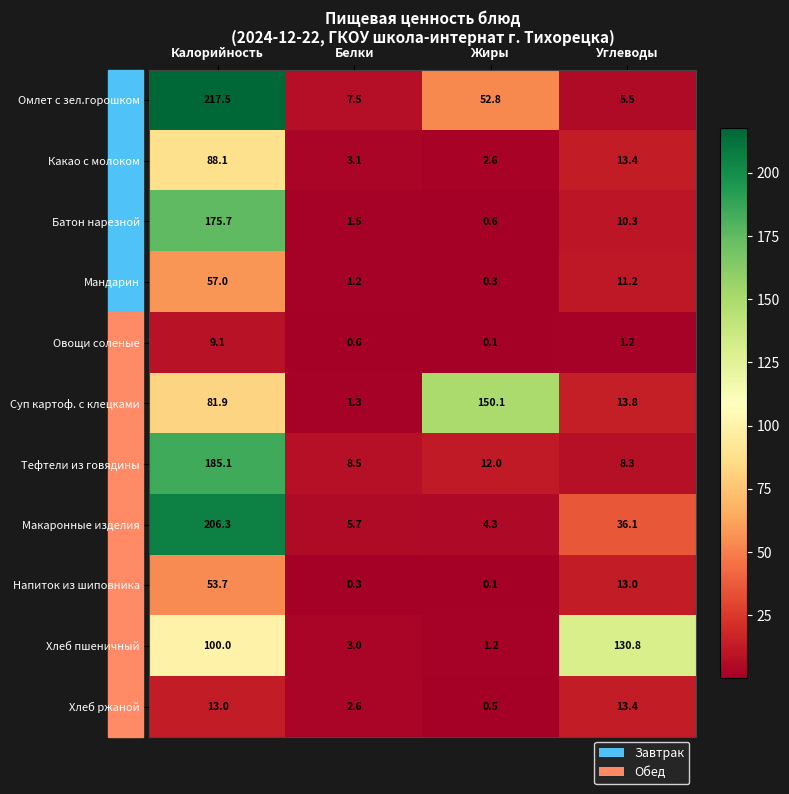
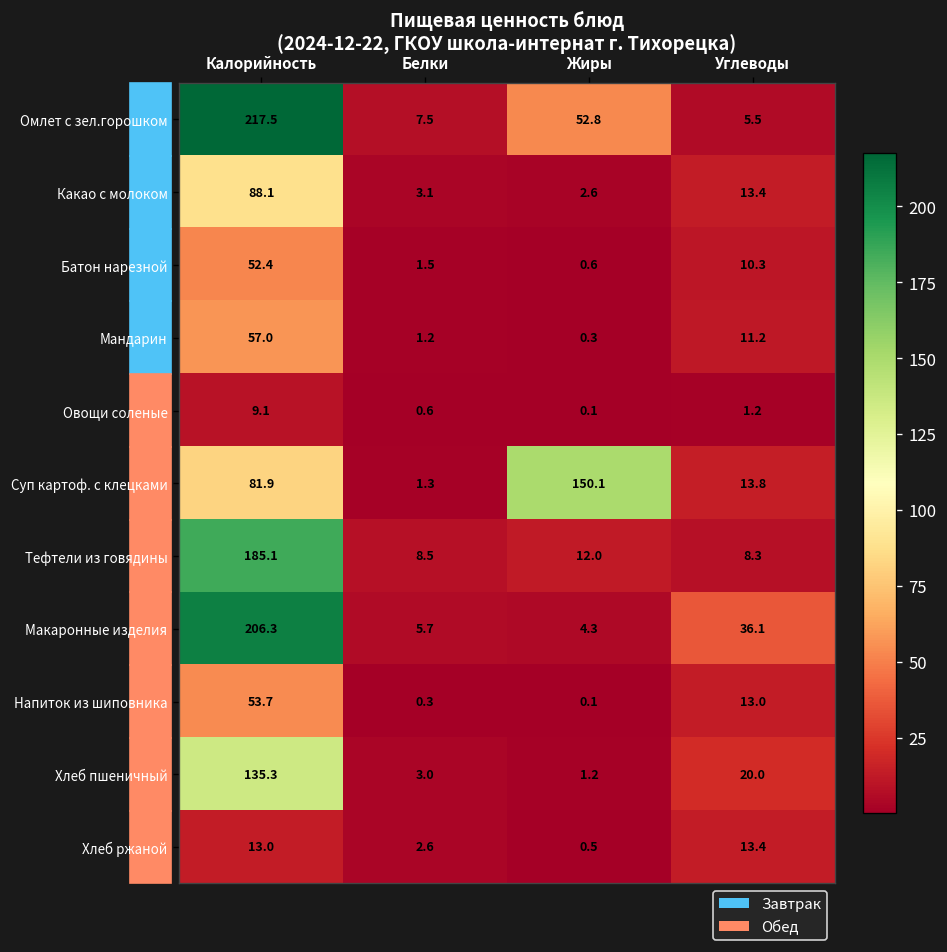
  {
    "Омлет с зел.горошком": {
      "Калорийность": 217.5,
      "Белки": 7.5,
      "Жиры": 52.8,
      "Углеводы": 5.5
    },
    "Какао с молоком": {
      "Калорийность": 88.1,
      "Белки": 3.1,
      "Жиры": 2.6,
      "Углеводы": 13.4
    },
    "Батон нарезной": {
-     "Калорийность": 175.7,
+     "Калорийность": 52.4,
      "Белки": 1.5,
      "Жиры": 0.6,
      "Углеводы": 10.3
    },
    "Мандарин": {
      "Калорийность": 57.0,
      "Белки": 1.2,
      "Жиры": 0.3,
      "Углеводы": 11.2
    },
    "Овощи соленые": {
      "Калорийность": 9.1,
      "Белки": 0.6,
      "Жиры": 0.1,
      "Углеводы": 1.2
    },
    "Суп картоф. с клецками": {
      "Калорийность": 81.9,
      "Белки": 1.3,
      "Жиры": 150.1,
      "Углеводы": 13.8
    },
    "Тефтели из говядины": {
      "Калорийность": 185.1,
      "Белки": 8.5,
      "Жиры": 12.0,
      "Углеводы": 8.3
    },
    "Макаронные изделия": {
      "Калорийность": 206.3,
      "Белки": 5.7,
      "Жиры": 4.3,
      "Углеводы": 36.1
    },
    "Напиток из шиповника": {
      "Калорийность": 53.7,
      "Белки": 0.3,
      "Жиры": 0.1,
      "Углеводы": 13.0
    },
    "Хлеб пшеничный": {
-     "Калорийность": 100.0,
+     "Калорийность": 135.3,
      "Белки": 3.0,
      "Жиры": 1.2,
-     "Углеводы": 130.8
+     "Углеводы": 20.0
    },
    "Хлеб ржаной": {
      "Калорийность": 13.0,
      "Белки": 2.6,
      "Жиры": 0.5,
      "Углеводы": 13.4
    }
  }
